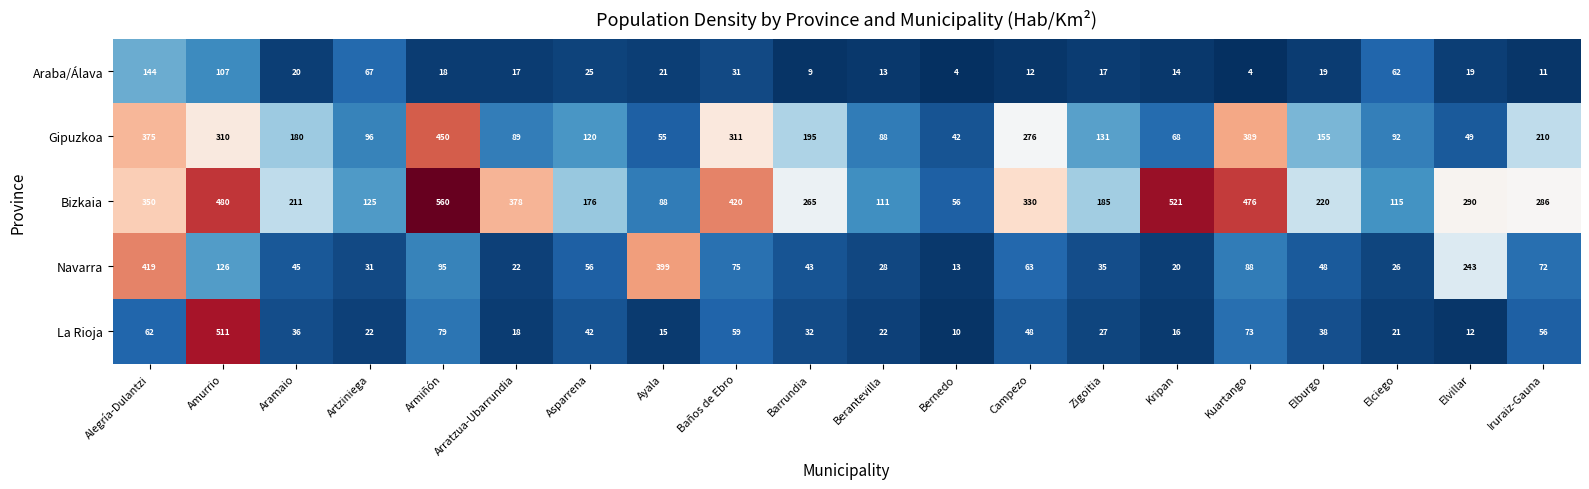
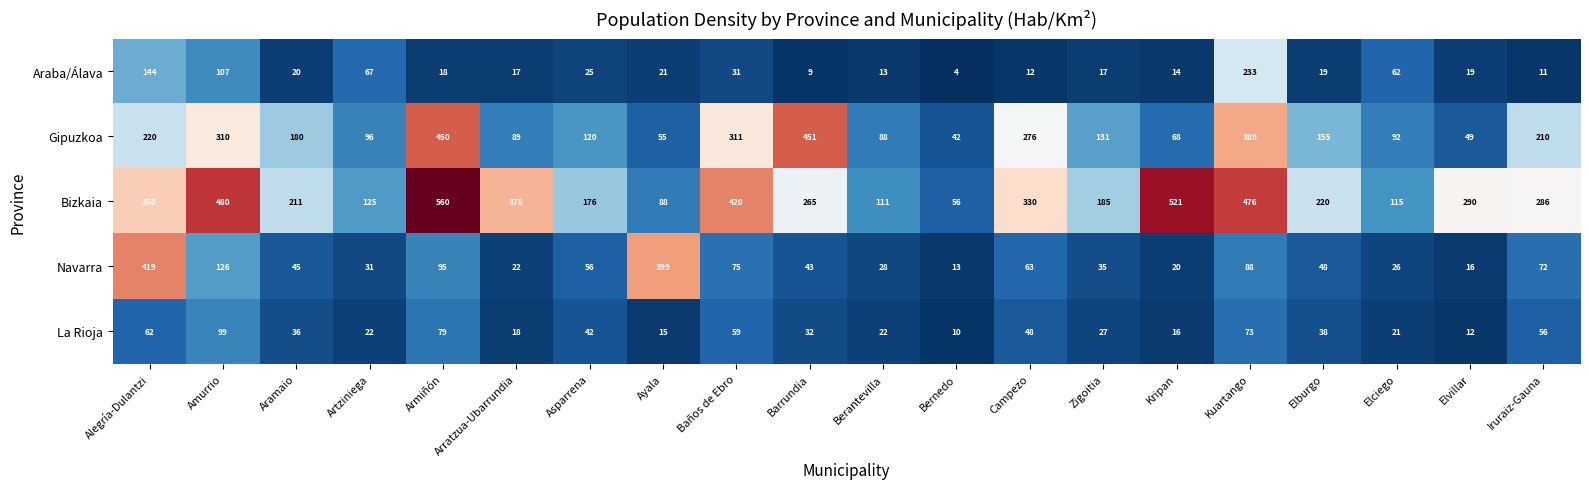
  {
    "Araba/Álava": {
      "Alegría-Dulantzi": 144,
      "Amurrio": 107,
      "Aramaio": 20,
      "Artziniega": 67,
      "Armiñón": 18,
      "Arratzua-Ubarrundia": 17,
      "Asparrena": 25,
      "Ayala": 21,
      "Baños de Ebro": 31,
      "Barrundia": 9,
      "Berantevilla": 13,
      "Bernedo": 4,
      "Campezo": 12,
      "Zigoitia": 17,
      "Kripan": 14,
-     "Kuartango": 4,
+     "Kuartango": 233,
      "Elburgo": 19,
      "Elciego": 62,
      "Elvillar": 19,
      "Iruraiz-Gauna": 11
    },
    "Gipuzkoa": {
-     "Alegría-Dulantzi": 375,
+     "Alegría-Dulantzi": 220,
      "Amurrio": 310,
      "Aramaio": 180,
      "Artziniega": 96,
      "Armiñón": 450,
      "Arratzua-Ubarrundia": 89,
      "Asparrena": 120,
      "Ayala": 55,
      "Baños de Ebro": 311,
-     "Barrundia": 195,
+     "Barrundia": 451,
      "Berantevilla": 88,
      "Bernedo": 42,
      "Campezo": 276,
      "Zigoitia": 131,
      "Kripan": 68,
      "Kuartango": 389,
      "Elburgo": 155,
      "Elciego": 92,
      "Elvillar": 49,
      "Iruraiz-Gauna": 210
    },
    "Bizkaia": {
      "Alegría-Dulantzi": 350,
      "Amurrio": 480,
      "Aramaio": 211,
      "Artziniega": 125,
      "Armiñón": 560,
      "Arratzua-Ubarrundia": 378,
      "Asparrena": 176,
      "Ayala": 88,
      "Baños de Ebro": 420,
      "Barrundia": 265,
      "Berantevilla": 111,
      "Bernedo": 56,
      "Campezo": 330,
      "Zigoitia": 185,
      "Kripan": 521,
      "Kuartango": 476,
      "Elburgo": 220,
      "Elciego": 115,
      "Elvillar": 290,
      "Iruraiz-Gauna": 286
    },
    "Navarra": {
      "Alegría-Dulantzi": 419,
      "Amurrio": 126,
      "Aramaio": 45,
      "Artziniega": 31,
      "Armiñón": 95,
      "Arratzua-Ubarrundia": 22,
      "Asparrena": 56,
      "Ayala": 399,
      "Baños de Ebro": 75,
      "Barrundia": 43,
      "Berantevilla": 28,
      "Bernedo": 13,
      "Campezo": 63,
      "Zigoitia": 35,
      "Kripan": 20,
      "Kuartango": 88,
      "Elburgo": 48,
      "Elciego": 26,
-     "Elvillar": 243,
+     "Elvillar": 16,
      "Iruraiz-Gauna": 72
    },
    "La Rioja": {
      "Alegría-Dulantzi": 62,
-     "Amurrio": 511,
+     "Amurrio": 99,
      "Aramaio": 36,
      "Artziniega": 22,
      "Armiñón": 79,
      "Arratzua-Ubarrundia": 18,
      "Asparrena": 42,
      "Ayala": 15,
      "Baños de Ebro": 59,
      "Barrundia": 32,
      "Berantevilla": 22,
      "Bernedo": 10,
      "Campezo": 48,
      "Zigoitia": 27,
      "Kripan": 16,
      "Kuartango": 73,
      "Elburgo": 38,
      "Elciego": 21,
      "Elvillar": 12,
      "Iruraiz-Gauna": 56
    }
  }
